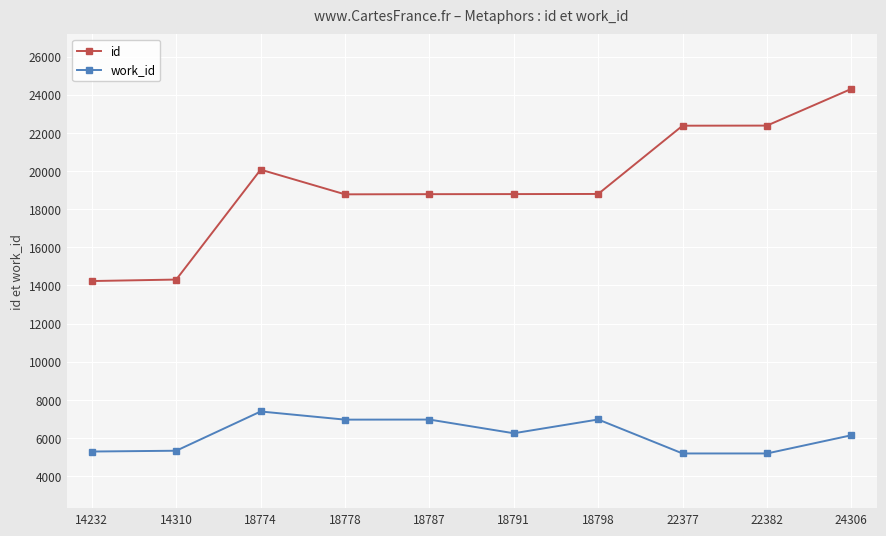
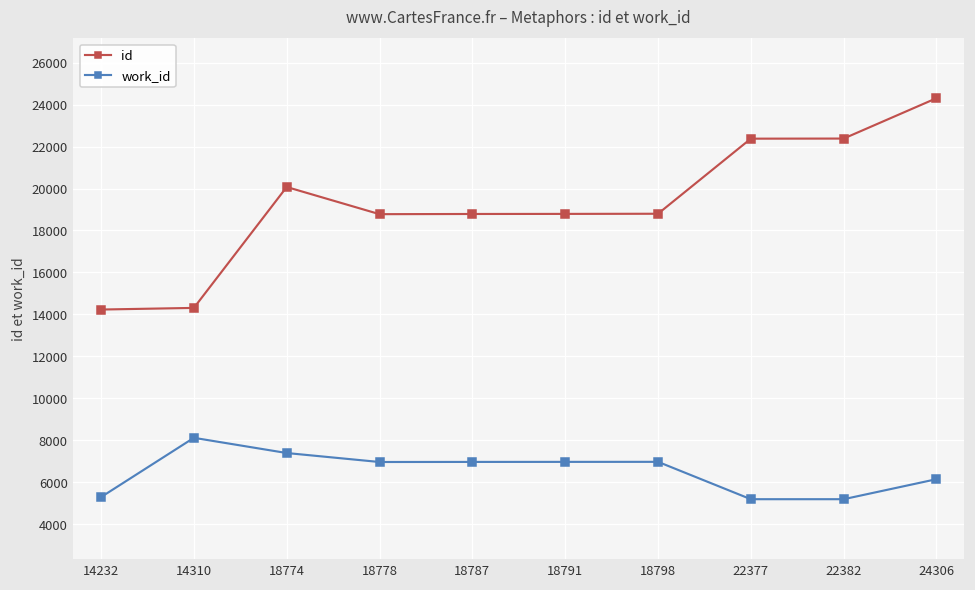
  {
    "id": {
      "14232": 14200,
      "14310": 14300,
      "18774": 20100,
      "18778": 18800,
      "18787": 18800,
      "18791": 18800,
      "18798": 18800,
      "22377": 22400,
      "22382": 22400,
      "24306": 24300
    },
    "work_id": {
      "14232": 5300,
-     "14310": 5300,
+     "14310": 8100,
      "18774": 7400,
      "18778": 7000,
      "18787": 7000,
-     "18791": 6300,
+     "18791": 7000,
      "18798": 7000,
      "22377": 5200,
      "22382": 5200,
      "24306": 6100
    }
  }
